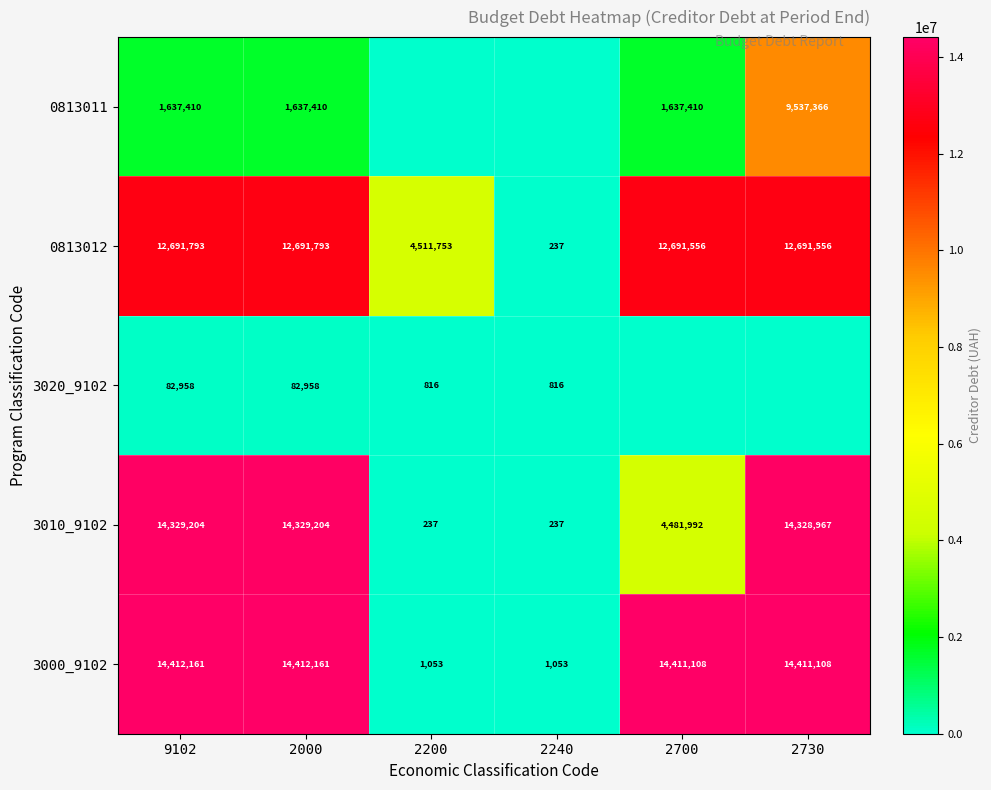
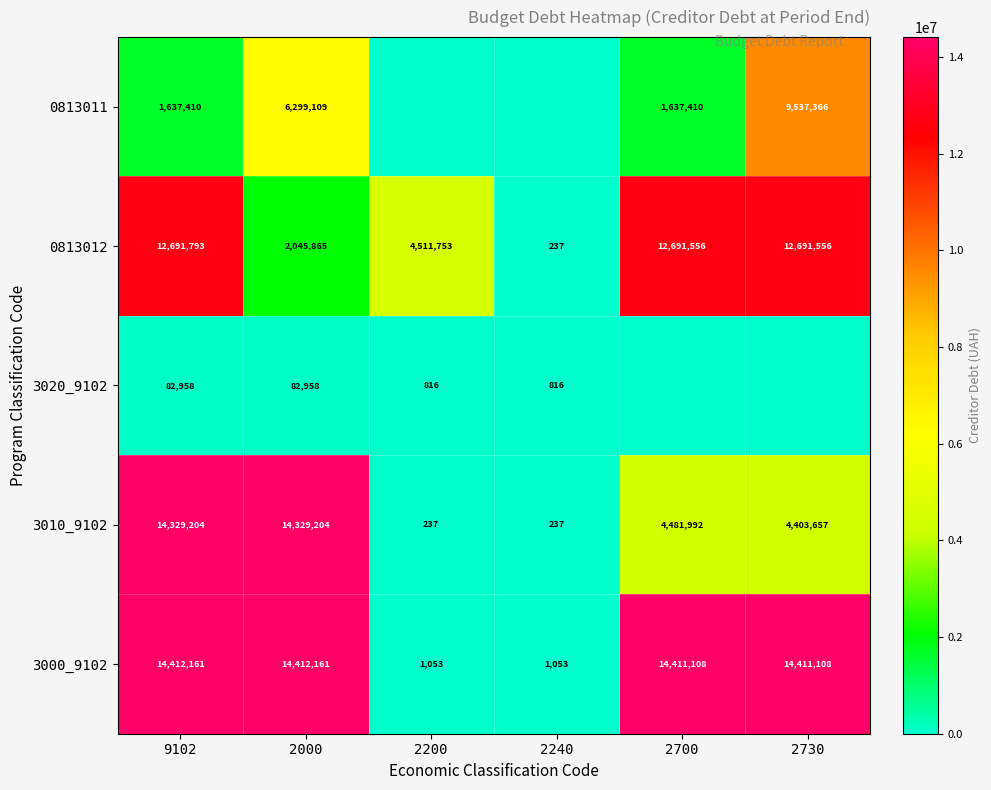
  {
    "0813011": {
      "9102": "1,637,410",
-     "2000": "1,637,410",
+     "2000": "6,299,109",
      "2700": "1,637,410",
      "2730": "9,537,366"
    },
    "0813012": {
      "9102": "12,691,793",
-     "2000": "12,691,793",
+     "2000": "2,045,865",
      "2200": "4,511,753",
      "2240": "237",
      "2700": "12,691,556",
      "2730": "12,691,556"
    },
    "3020_9102": {
      "9102": "82,958",
      "2000": "82,958",
      "2200": "816",
      "2240": "816"
    },
    "3010_9102": {
      "9102": "14,329,204",
      "2000": "14,329,204",
      "2200": "237",
      "2240": "237",
      "2700": "4,481,992",
-     "2730": "14,328,967"
+     "2730": "4,403,657"
    },
    "3000_9102": {
      "9102": "14,412,161",
      "2000": "14,412,161",
      "2200": "1,053",
      "2240": "1,053",
      "2700": "14,411,108",
      "2730": "14,411,108"
    }
  }
